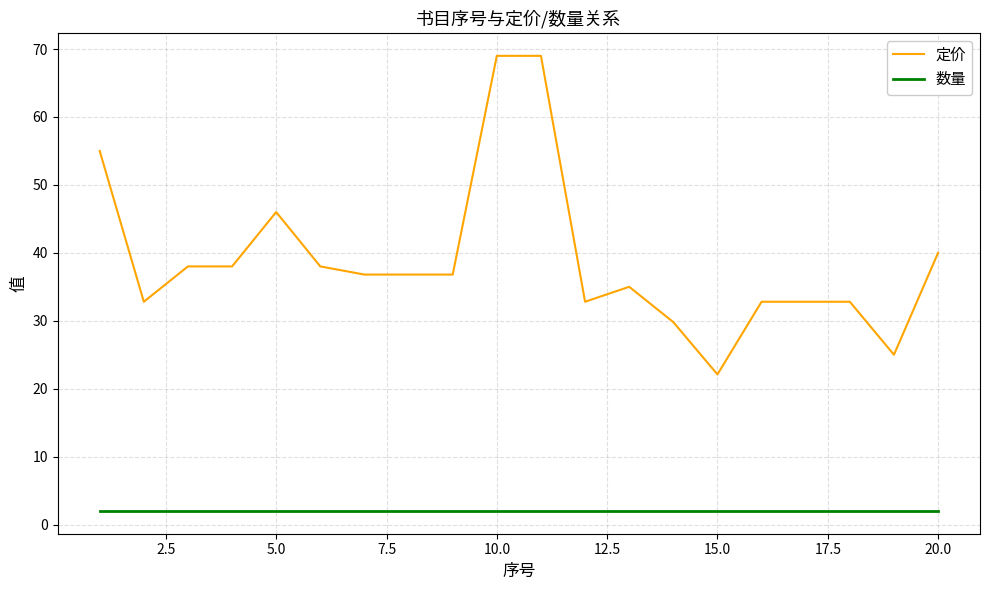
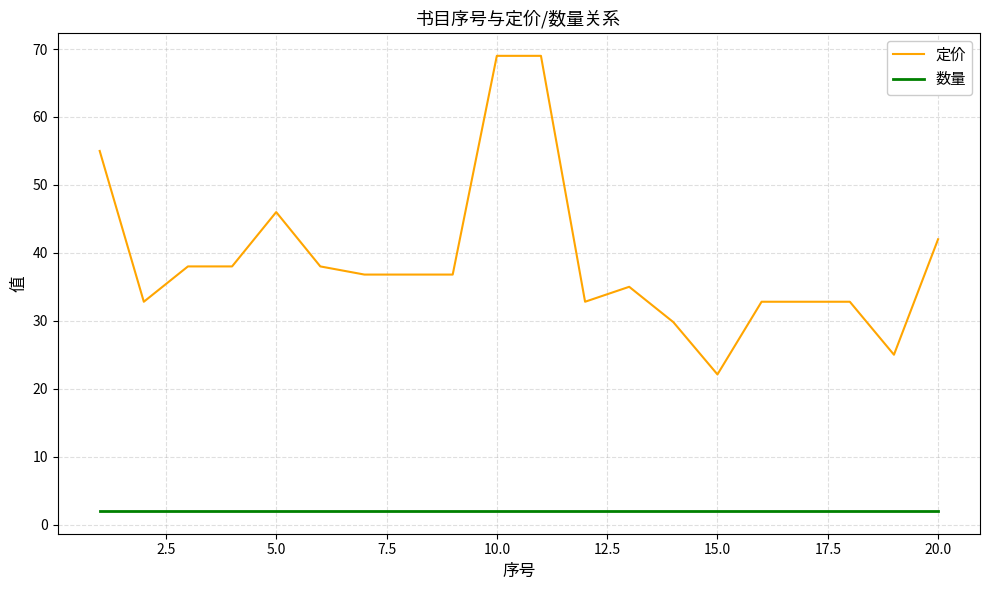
  {
    "定价": {
      "5.0": 46,
      "10.0": 69,
      "15.0": 22,
-     "20.0": 40
+     "20.0": 42
    },
    "数量": {
      "5.0": 2,
      "10.0": 2,
      "15.0": 2,
      "20.0": 2
    }
  }
